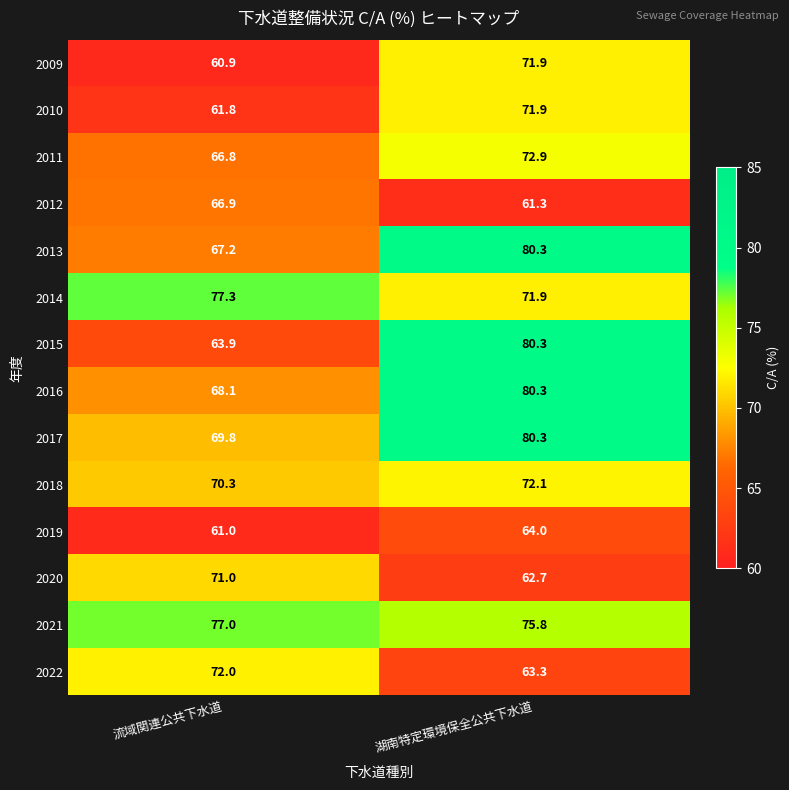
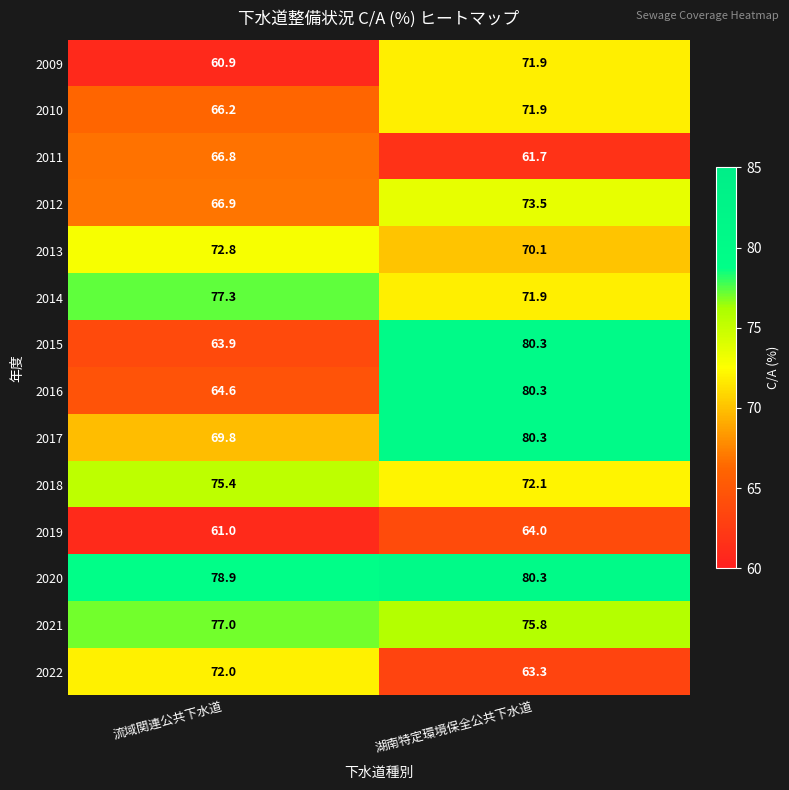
  {
    "2009": {
      "流域関連公共下水道": 60.9,
      "湖南特定環境保全公共下水道": 71.9
    },
    "2010": {
-     "流域関連公共下水道": 61.8,
+     "流域関連公共下水道": 66.2,
      "湖南特定環境保全公共下水道": 71.9
    },
    "2011": {
      "流域関連公共下水道": 66.8,
-     "湖南特定環境保全公共下水道": 72.9
+     "湖南特定環境保全公共下水道": 61.7
    },
    "2012": {
      "流域関連公共下水道": 66.9,
-     "湖南特定環境保全公共下水道": 61.3
+     "湖南特定環境保全公共下水道": 73.5
    },
    "2013": {
-     "流域関連公共下水道": 67.2,
-     "湖南特定環境保全公共下水道": 80.3
+     "流域関連公共下水道": 72.8,
+     "湖南特定環境保全公共下水道": 70.1
    },
    "2014": {
      "流域関連公共下水道": 77.3,
      "湖南特定環境保全公共下水道": 71.9
    },
    "2015": {
      "流域関連公共下水道": 63.9,
      "湖南特定環境保全公共下水道": 80.3
    },
    "2016": {
-     "流域関連公共下水道": 68.1,
+     "流域関連公共下水道": 64.6,
      "湖南特定環境保全公共下水道": 80.3
    },
    "2017": {
      "流域関連公共下水道": 69.8,
      "湖南特定環境保全公共下水道": 80.3
    },
    "2018": {
-     "流域関連公共下水道": 70.3,
+     "流域関連公共下水道": 75.4,
      "湖南特定環境保全公共下水道": 72.1
    },
    "2019": {
      "流域関連公共下水道": 61.0,
      "湖南特定環境保全公共下水道": 64.0
    },
    "2020": {
-     "流域関連公共下水道": 71.0,
-     "湖南特定環境保全公共下水道": 62.7
+     "流域関連公共下水道": 78.9,
+     "湖南特定環境保全公共下水道": 80.3
    },
    "2021": {
      "流域関連公共下水道": 77.0,
      "湖南特定環境保全公共下水道": 75.8
    },
    "2022": {
      "流域関連公共下水道": 72.0,
      "湖南特定環境保全公共下水道": 63.3
    }
  }
